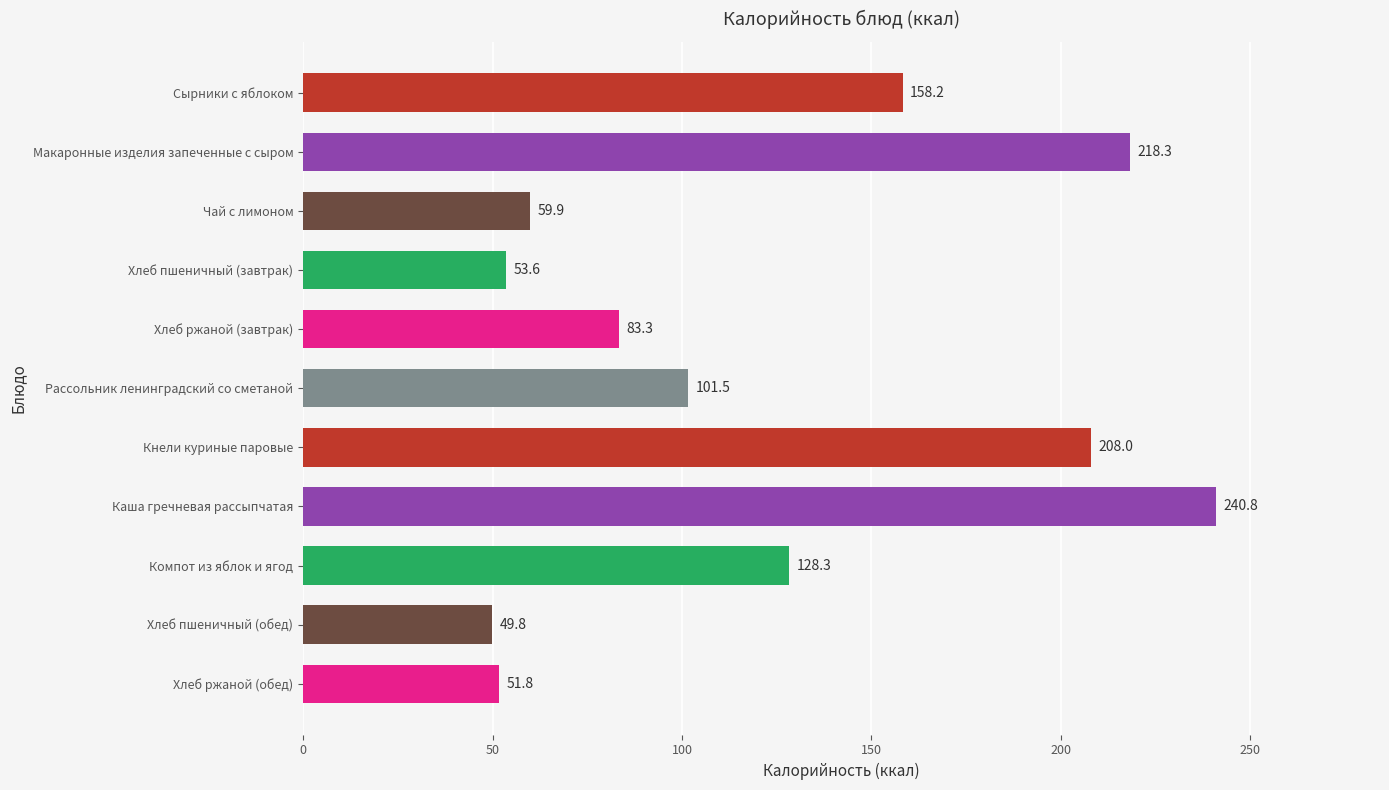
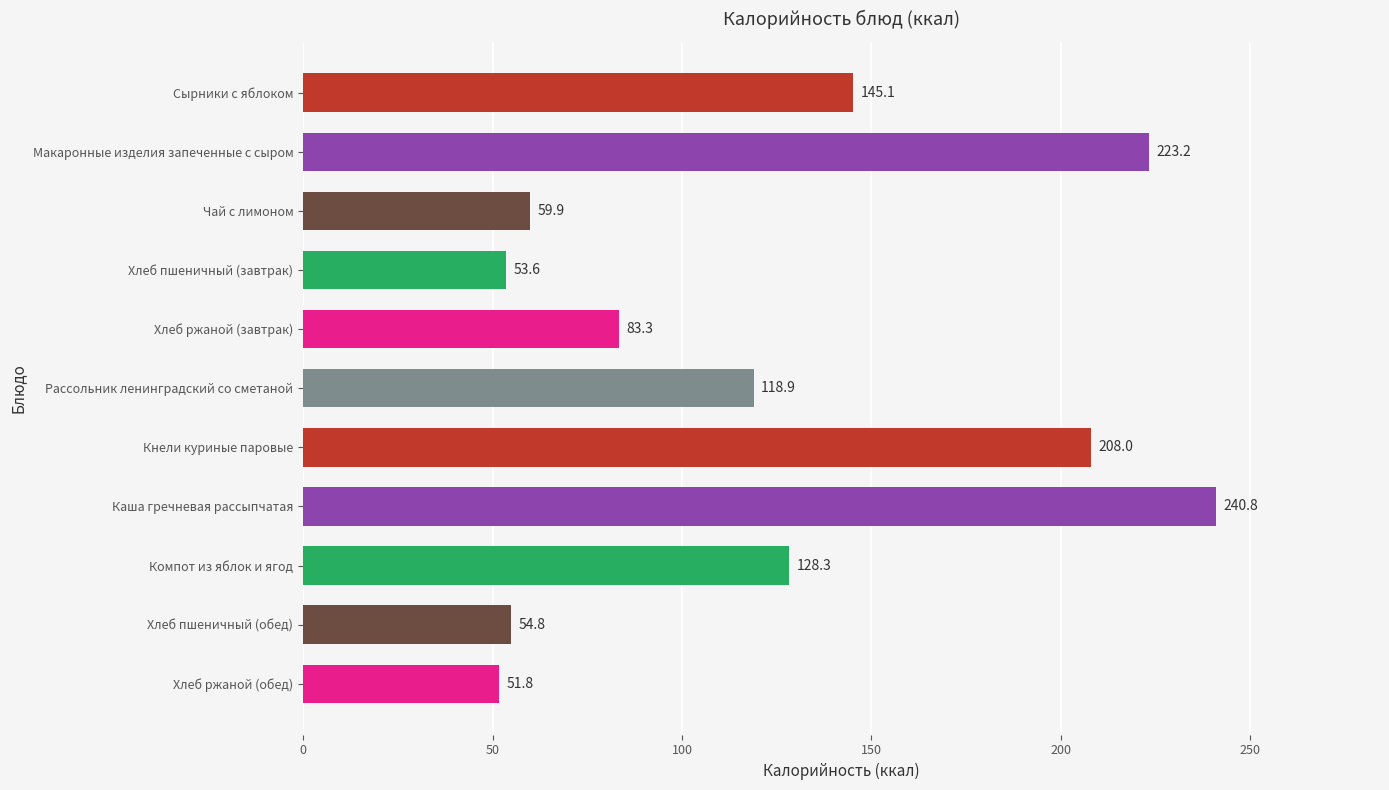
  {
-   "Сырники с яблоком": 158.2,
-   "Макаронные изделия запеченные с сыром": 218.3,
+   "Сырники с яблоком": 145.1,
+   "Макаронные изделия запеченные с сыром": 223.2,
    "Чай с лимоном": 59.9,
    "Хлеб пшеничный (завтрак)": 53.6,
    "Хлеб ржаной (завтрак)": 83.3,
-   "Рассольник ленинградский со сметаной": 101.5,
+   "Рассольник ленинградский со сметаной": 118.9,
    "Кнели куриные паровые": 208.0,
    "Каша гречневая рассыпчатая": 240.8,
    "Компот из яблок и ягод": 128.3,
-   "Хлеб пшеничный (обед)": 49.8,
+   "Хлеб пшеничный (обед)": 54.8,
    "Хлеб ржаной (обед)": 51.8
  }
